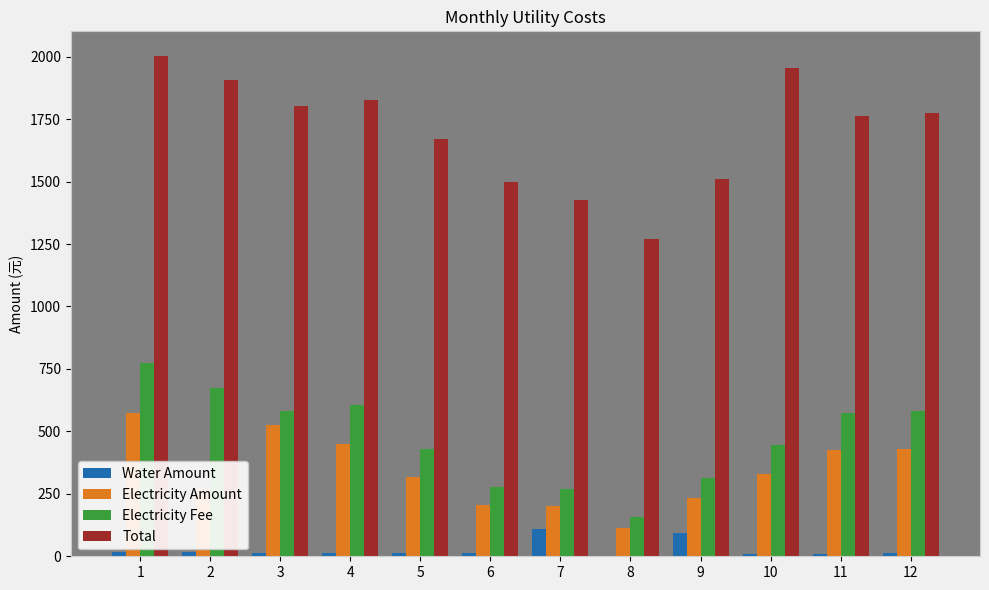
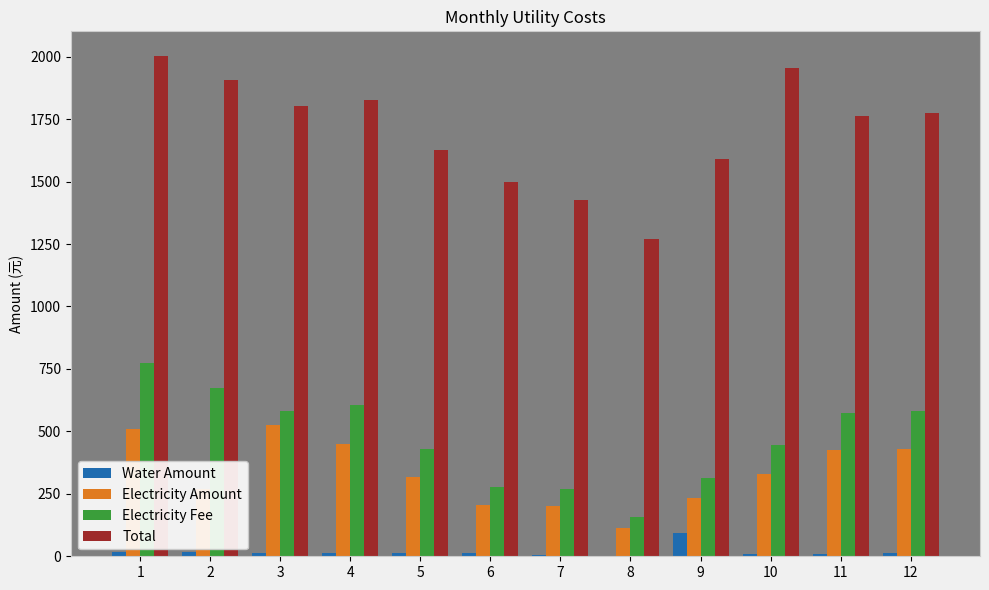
  {
    "Water Amount": {
      "1": 20,
      "2": 20,
      "3": 20,
      "4": 20,
      "5": 10,
      "6": 20,
-     "7": 110,
+     "7": 10,
      "9": 90,
      "10": 10,
      "11": 10,
      "12": 10
    },
    "Electricity Amount": {
-     "1": 570,
+     "1": 510,
      "3": 530,
      "4": 450,
      "5": 320,
      "6": 210,
      "7": 200,
      "8": 120,
      "9": 230,
      "10": 330,
      "11": 430,
      "12": 430
    },
    "Electricity Fee": {
      "1": 770,
      "2": 670,
      "3": 580,
      "4": 600,
      "5": 430,
      "6": 280,
      "7": 270,
      "8": 160,
      "9": 310,
      "10": 450,
      "11": 580,
      "12": 580
    },
    "Total": {
      "1": 2000,
      "2": 1910,
      "3": 1800,
      "4": 1820,
-     "5": 1670,
+     "5": 1630,
      "6": 1500,
      "7": 1430,
      "8": 1270,
-     "9": 1510,
+     "9": 1590,
      "10": 1950,
      "11": 1760,
      "12": 1780
    }
  }
